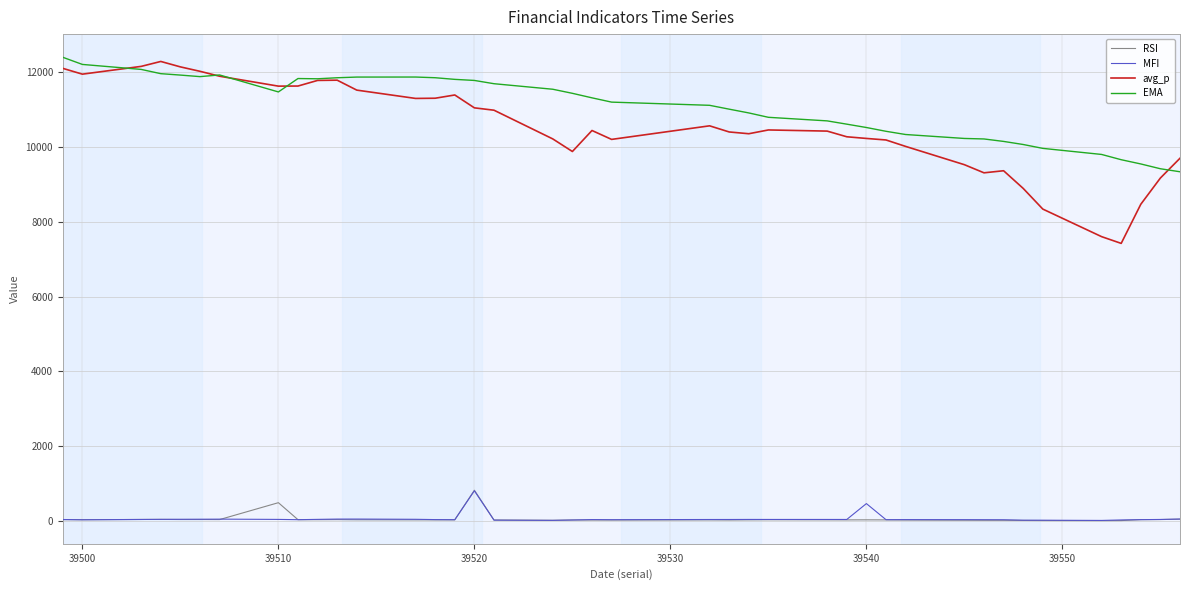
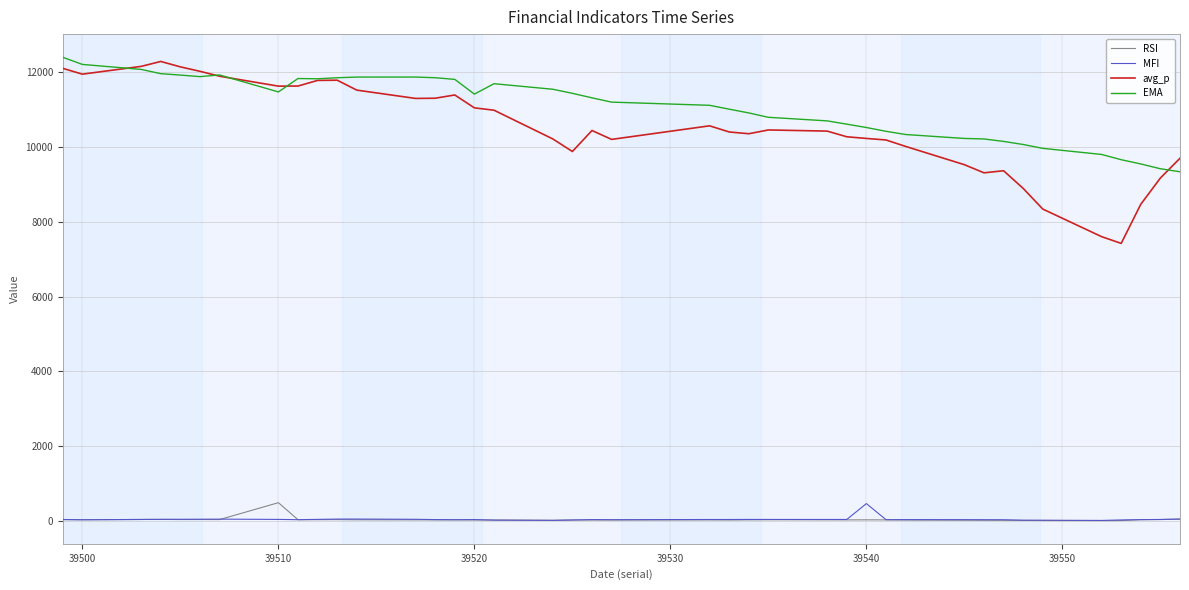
  {
    "RSI": {
      "39510": 500,
-     "39520": 800,
+     "39520": 0,
      "39540": 0
    },
    "MFI": {
      "39510": 0,
-     "39520": 800,
+     "39520": 0,
      "39540": 500
    },
    "avg_p": {
      "39500": 11900,
      "39510": 11600,
      "39520": 11000,
      "39540": 10200
    },
    "EMA": {
      "39500": 12200,
      "39510": 11500,
-     "39520": 11800,
+     "39520": 11400,
      "39540": 10500
    }
  }
